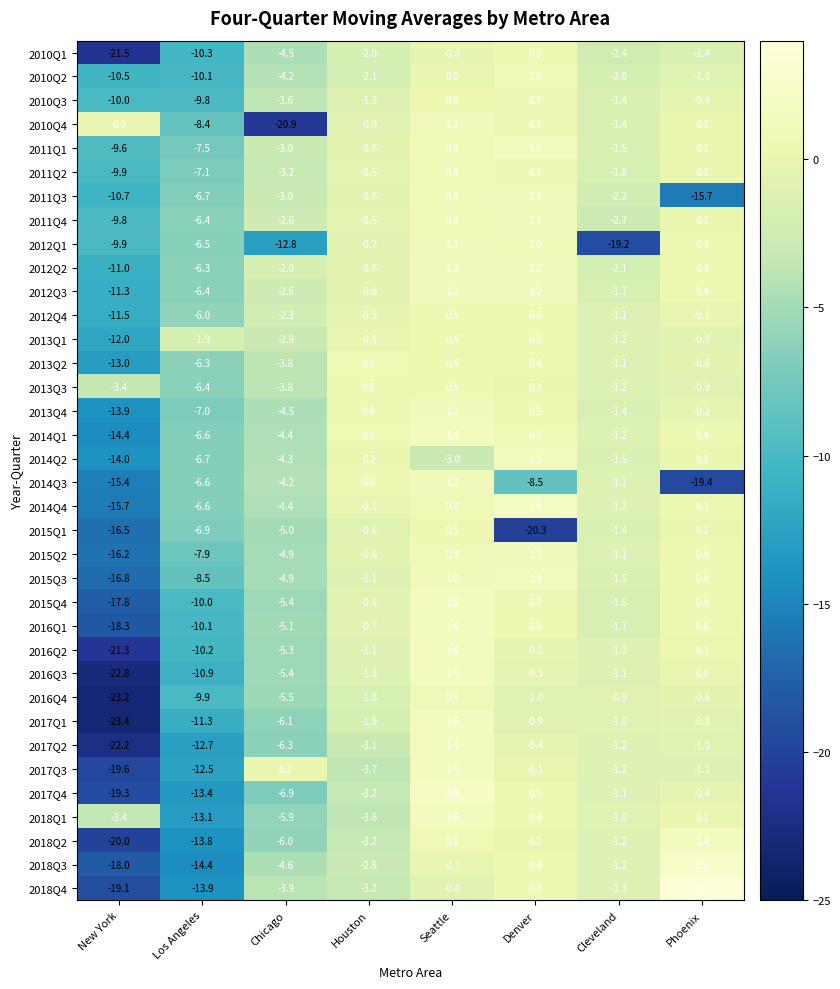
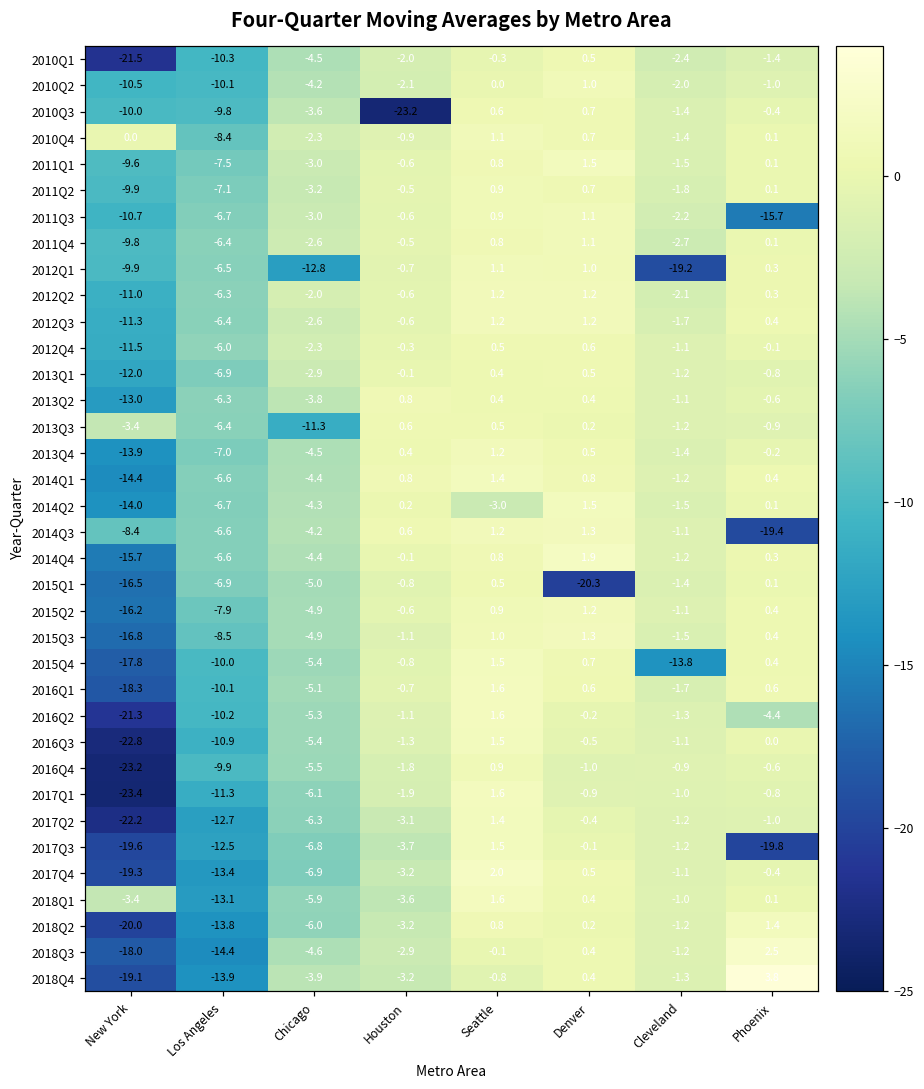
  {
    "2010Q3": {
      "New York": -10.0,
      "Los Angeles": -9.8,
      "Chicago": -3.6,
-     "Houston": -1.3,
+     "Houston": -23.2,
      "Seattle": 0.6,
      "Denver": 0.7,
      "Cleveland": -1.4,
      "Phoenix": -0.4
    },
    "2010Q4": {
      "New York": 0.0,
      "Los Angeles": -8.4,
-     "Chicago": -20.9,
+     "Chicago": -2.3,
      "Houston": -0.9,
      "Seattle": 1.1,
      "Denver": 0.7,
      "Cleveland": -1.4,
      "Phoenix": 0.1
    },
    "2013Q1": {
      "New York": -12.0,
-     "Los Angeles": -1.9,
+     "Los Angeles": -6.9,
      "Chicago": -2.9,
      "Houston": -0.1,
      "Seattle": 0.4,
      "Denver": 0.5,
      "Cleveland": -1.2,
      "Phoenix": -0.8
    },
    "2013Q3": {
      "New York": -3.4,
      "Los Angeles": -6.4,
-     "Chicago": -3.8,
+     "Chicago": -11.3,
      "Houston": 0.6,
      "Seattle": 0.5,
      "Denver": 0.2,
      "Cleveland": -1.2,
      "Phoenix": -0.9
    },
    "2014Q3": {
-     "New York": -15.4,
+     "New York": -8.4,
      "Los Angeles": -6.6,
      "Chicago": -4.2,
      "Houston": 0.6,
      "Seattle": 1.2,
-     "Denver": -8.5,
+     "Denver": 1.3,
      "Cleveland": -1.1,
      "Phoenix": -19.4
    },
    "2015Q4": {
      "New York": -17.8,
      "Los Angeles": -10.0,
      "Chicago": -5.4,
      "Houston": -0.8,
      "Seattle": 1.5,
      "Denver": 0.7,
-     "Cleveland": -1.6,
+     "Cleveland": -13.8,
      "Phoenix": 0.4
    },
    "2016Q2": {
      "New York": -21.3,
      "Los Angeles": -10.2,
      "Chicago": -5.3,
      "Houston": -1.1,
      "Seattle": 1.6,
      "Denver": -0.2,
      "Cleveland": -1.3,
-     "Phoenix": 0.3
+     "Phoenix": -4.4
    },
    "2017Q3": {
      "New York": -19.6,
      "Los Angeles": -12.5,
-     "Chicago": 0.2,
+     "Chicago": -6.8,
      "Houston": -3.7,
      "Seattle": 1.5,
      "Denver": -0.1,
      "Cleveland": -1.2,
-     "Phoenix": -1.1
+     "Phoenix": -19.8
    }
  }
